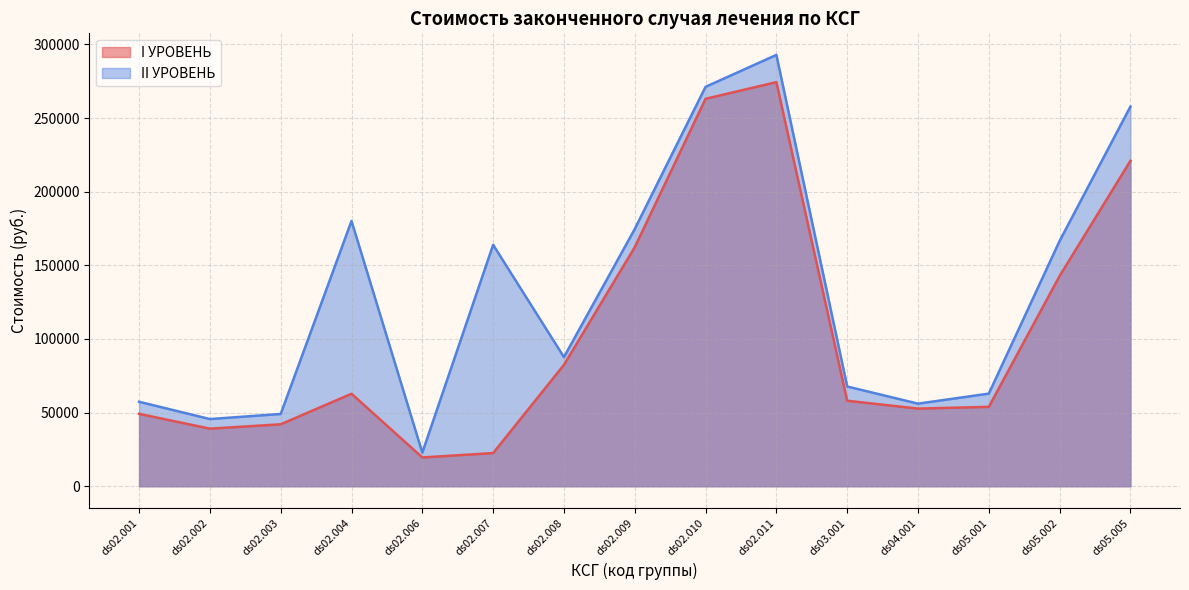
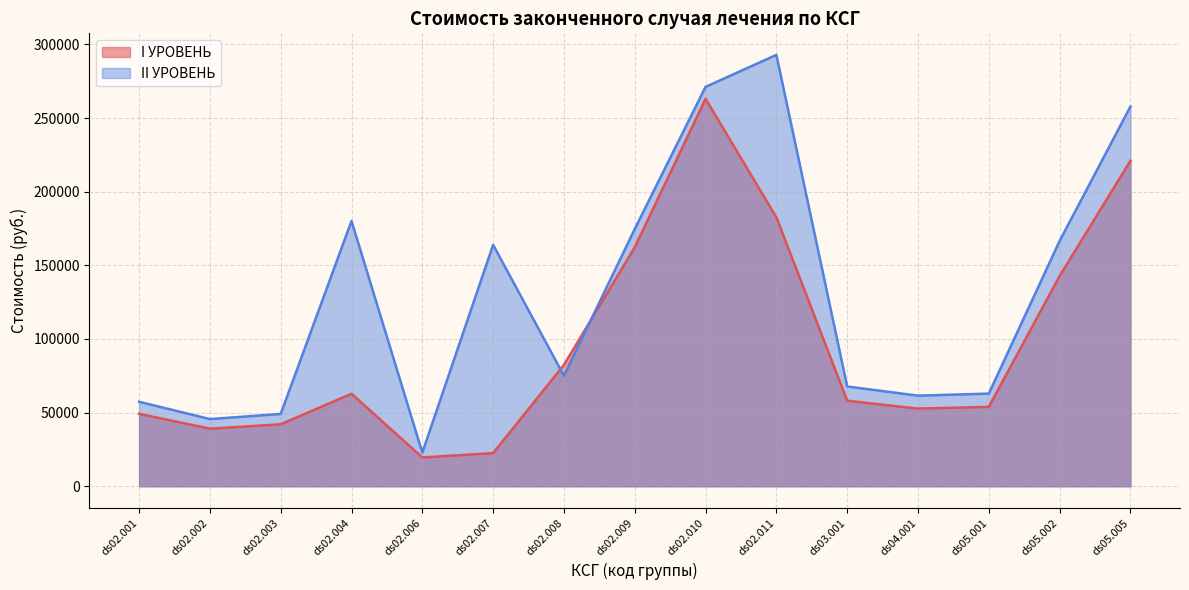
  {
    "I УРОВЕНЬ": {
      "ds02.001": 49000,
      "ds02.002": 39000,
      "ds02.003": 42000,
      "ds02.004": 63000,
      "ds02.006": 20000,
      "ds02.007": 23000,
      "ds02.008": 82000,
      "ds02.009": 162000,
      "ds02.010": 263000,
-     "ds02.011": 274000,
+     "ds02.011": 183000,
      "ds03.001": 58000,
      "ds04.001": 53000,
      "ds05.001": 54000,
      "ds05.002": 143000,
      "ds05.005": 221000
    },
    "II УРОВЕНЬ": {
      "ds02.001": 57000,
      "ds02.002": 46000,
      "ds02.003": 49000,
      "ds02.004": 180000,
      "ds02.006": 23000,
      "ds02.007": 164000,
-     "ds02.008": 88000,
+     "ds02.008": 75000,
      "ds02.009": 175000,
      "ds02.010": 271000,
      "ds02.011": 293000,
      "ds03.001": 68000,
-     "ds04.001": 56000,
+     "ds04.001": 62000,
      "ds05.001": 63000,
      "ds05.002": 167000,
      "ds05.005": 258000
    }
  }
